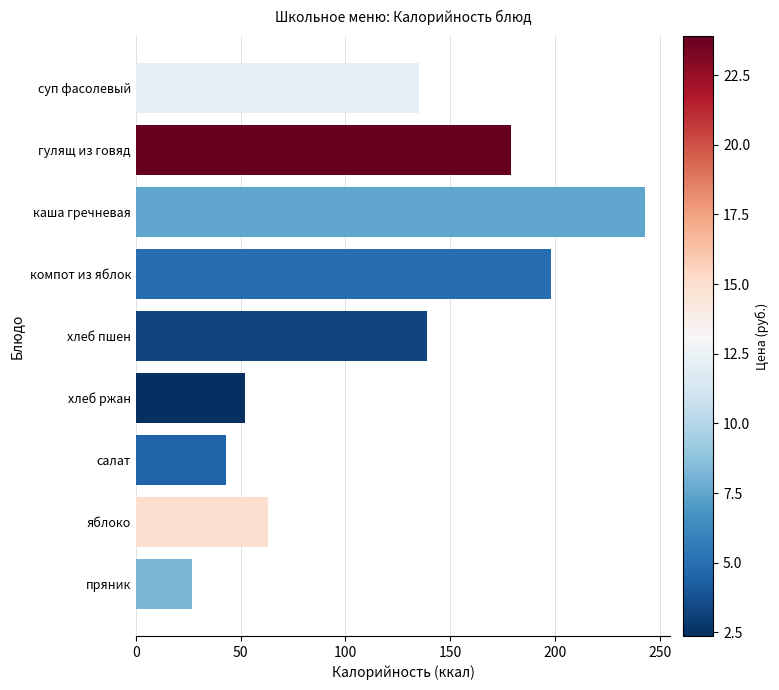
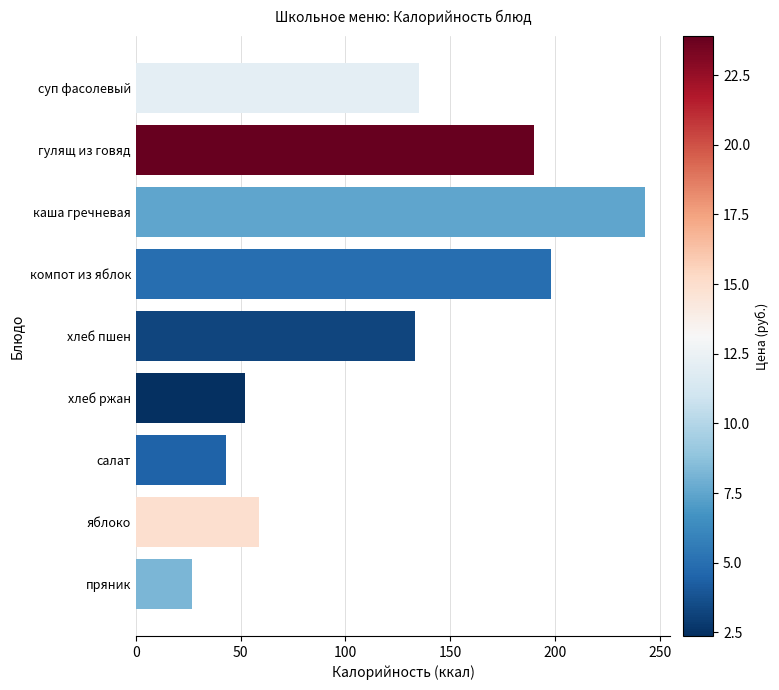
  {
    "суп фасолевый": 135,
-   "гулящ из говяд": 179,
+   "гулящ из говяд": 190,
    "каша гречневая": 243,
    "компот из яблок": 198,
-   "хлеб пшен": 139,
+   "хлеб пшен": 133,
    "хлеб ржан": 52,
    "салат": 43,
-   "яблоко": 63,
+   "яблоко": 59,
    "пряник": 27
  }
